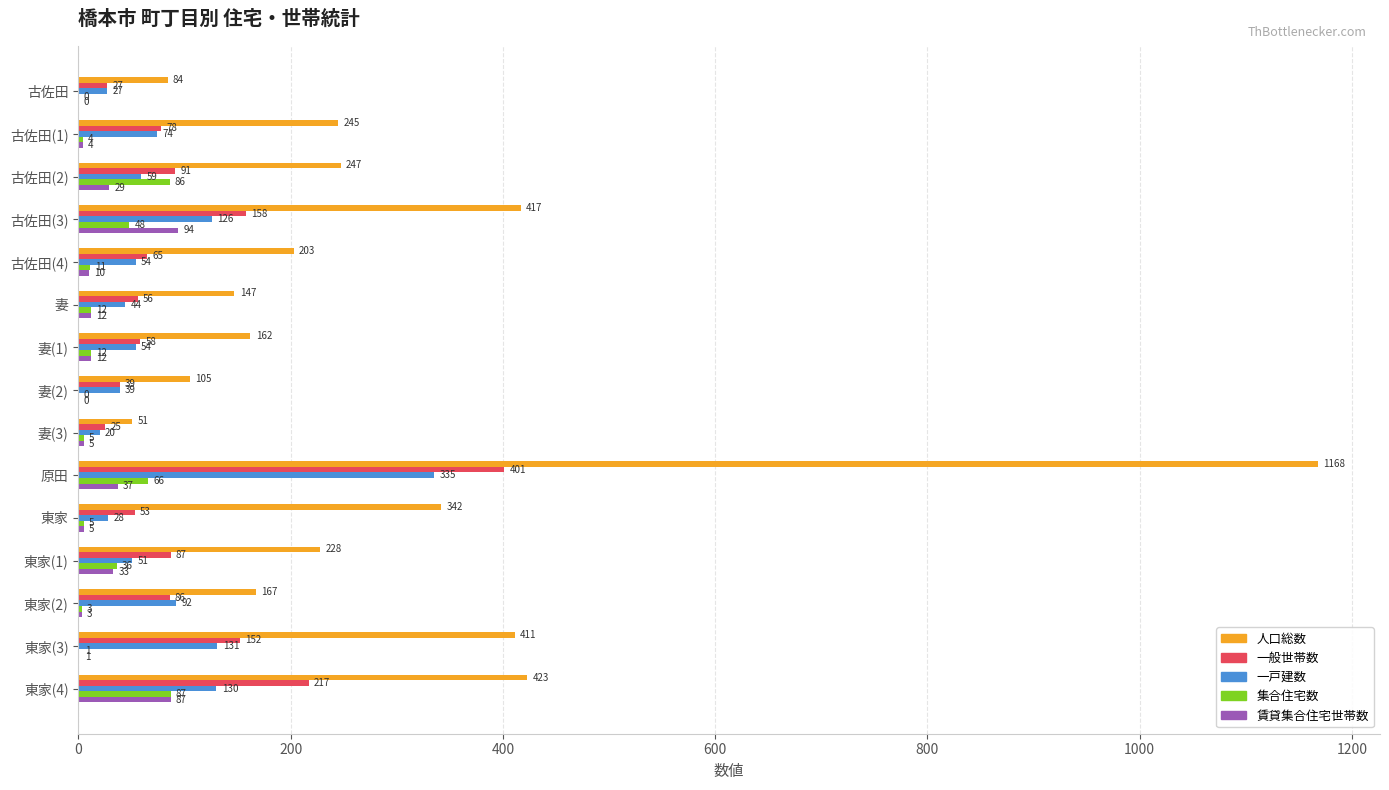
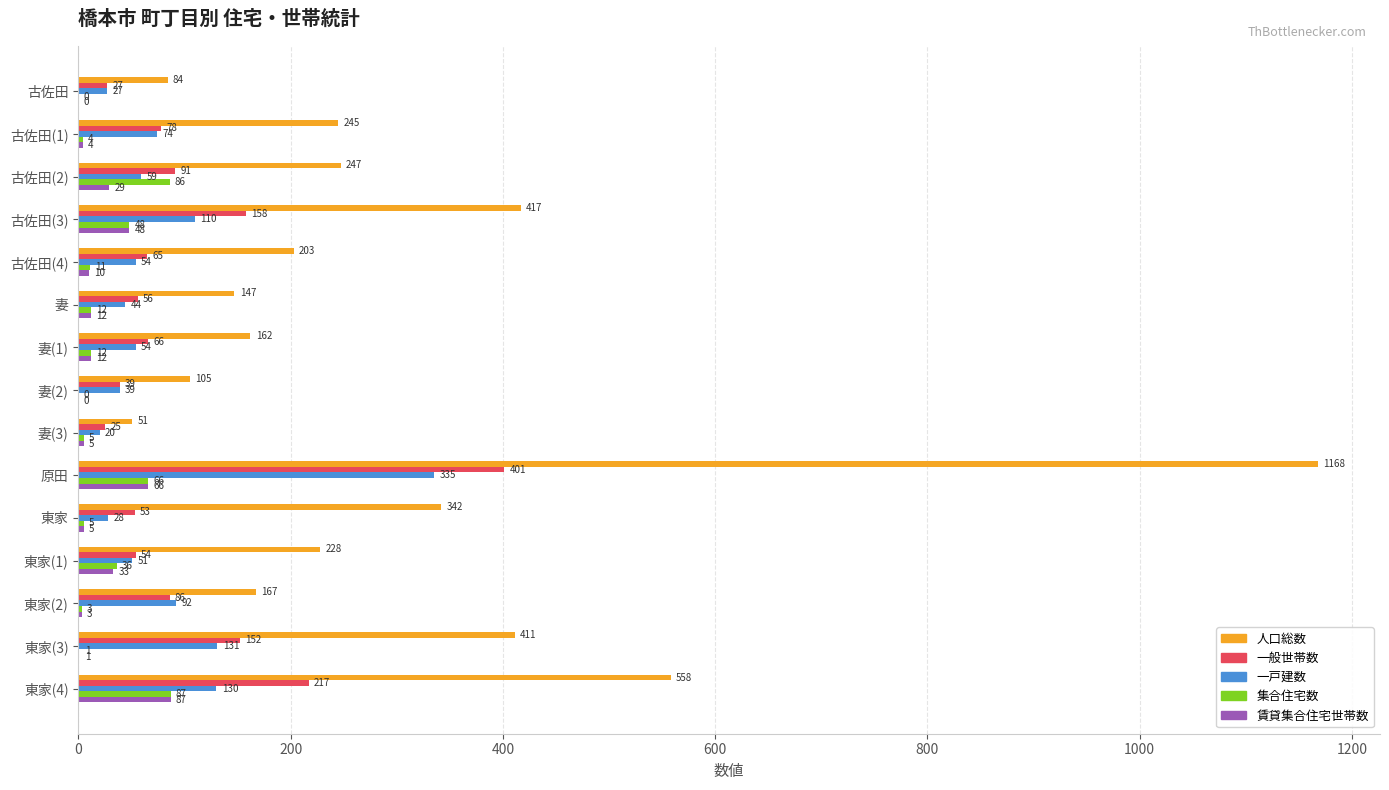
  {
    "人口総数": {
      "古佐田": 84,
      "古佐田(1)": 245,
      "古佐田(2)": 247,
      "古佐田(3)": 417,
      "古佐田(4)": 203,
      "妻": 147,
      "妻(1)": 162,
      "妻(2)": 105,
      "妻(3)": 51,
      "原田": 1168,
      "東家": 342,
      "東家(1)": 228,
      "東家(2)": 167,
      "東家(3)": 411,
-     "東家(4)": 423
+     "東家(4)": 558
    },
    "一般世帯数": {
      "古佐田(2)": 91,
      "古佐田(3)": 158,
      "古佐田(4)": 65,
      "妻": 56,
-     "妻(1)": 58,
+     "妻(1)": 66,
      "原田": 401,
      "東家": 53,
-     "東家(1)": 87,
+     "東家(1)": 54,
      "東家(3)": 152,
      "東家(4)": 217
    },
    "一戸建数": {
      "古佐田(2)": 59,
-     "古佐田(3)": 126,
+     "古佐田(3)": 110,
      "古佐田(4)": 54,
      "妻": 44,
      "原田": 335,
      "東家": 28,
      "東家(1)": 51,
      "東家(3)": 131,
      "東家(4)": 130
    },
    "集合住宅数": {
      "古佐田(2)": 86,
      "古佐田(3)": 48,
      "原田": 66
    },
    "賃貸集合住宅世帯数": {
      "古佐田(2)": 29,
-     "古佐田(3)": 94,
-     "原田": 37
+     "古佐田(3)": 48,
+     "原田": 66
    }
  }
